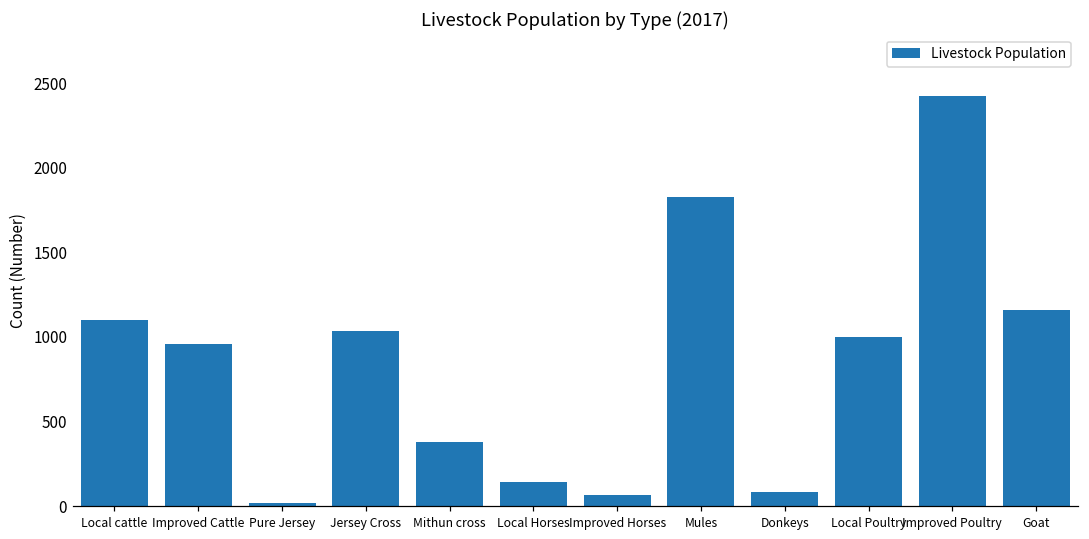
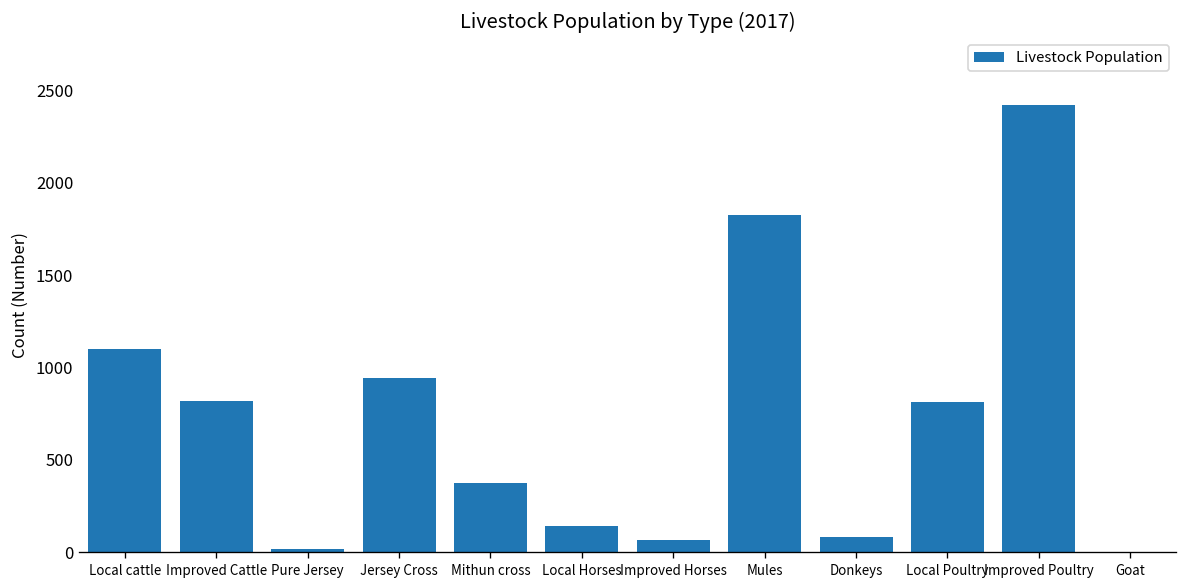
  {
    "Local cattle": 1100,
-   "Improved Cattle": 960,
+   "Improved Cattle": 820,
    "Pure Jersey": 20,
-   "Jersey Cross": 1040,
+   "Jersey Cross": 940,
    "Mithun cross": 380,
    "Local Horses": 140,
    "Improved Horses": 70,
    "Mules": 1830,
    "Donkeys": 90,
-   "Local Poultry": 1000,
+   "Local Poultry": 810,
    "Improved Poultry": 2420,
-   "Goat": 1160
+   "Goat": 0
  }
